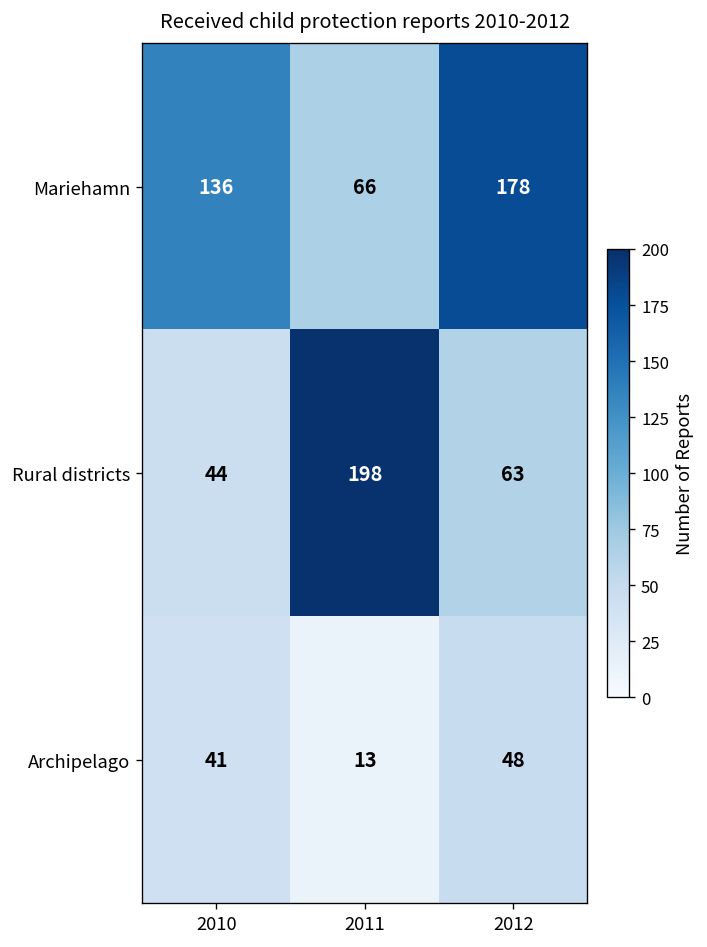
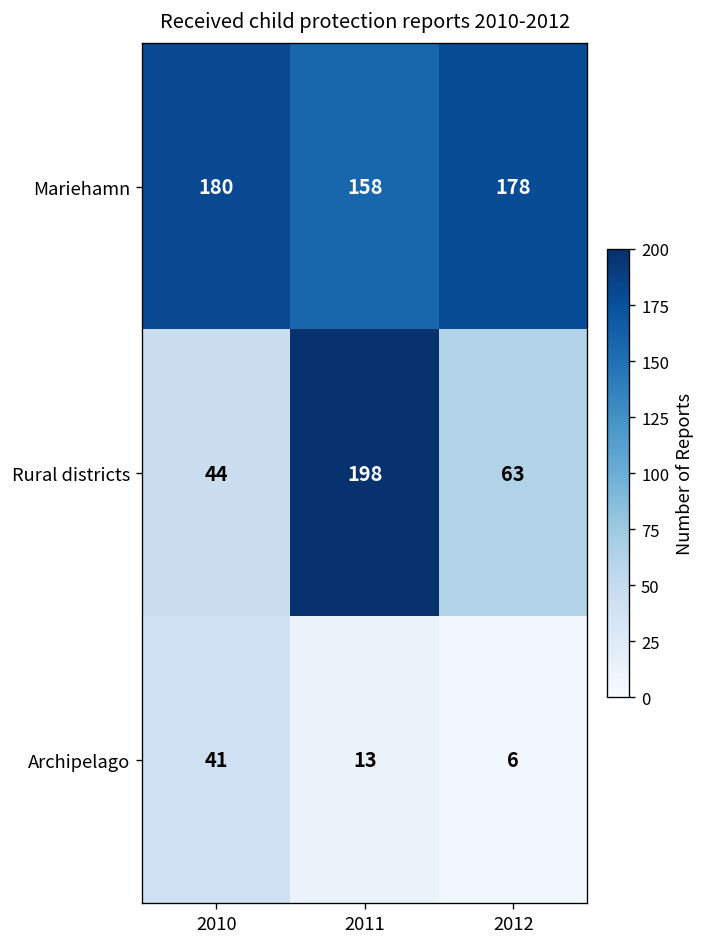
  {
    "Mariehamn": {
-     "2010": 136,
-     "2011": 66,
+     "2010": 180,
+     "2011": 158,
      "2012": 178
    },
    "Rural districts": {
      "2010": 44,
      "2011": 198,
      "2012": 63
    },
    "Archipelago": {
      "2010": 41,
      "2011": 13,
-     "2012": 48
+     "2012": 6
    }
  }
